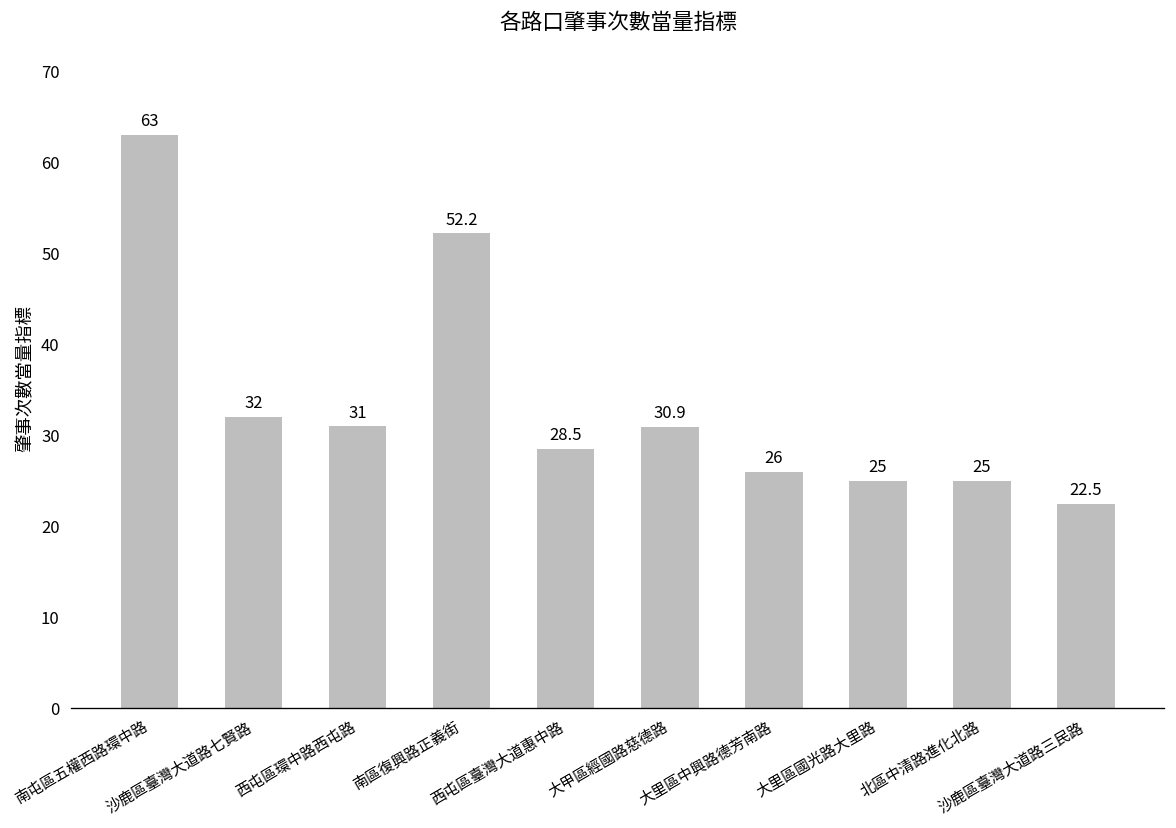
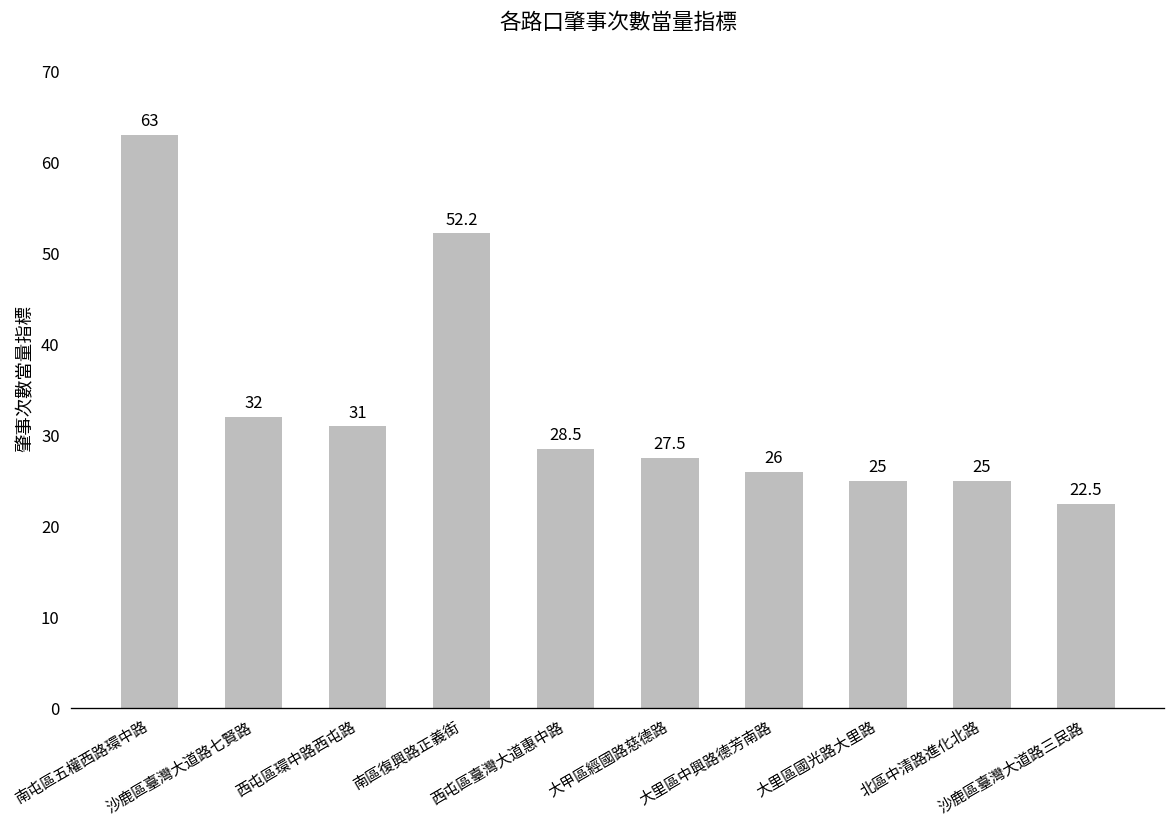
  {
    "南屯區五權西路環中路": 63,
    "沙鹿區臺灣大道路七賢路": 32,
    "西屯區環中路西屯路": 31,
    "南區復興路正義街": 52.2,
    "西屯區臺灣大道惠中路": 28.5,
-   "大甲區經國路慈德路": 30.9,
+   "大甲區經國路慈德路": 27.5,
    "大里區中興路德芳南路": 26,
    "大里區國光路大里路": 25,
    "北區中清路進化北路": 25,
    "沙鹿區臺灣大道路三民路": 22.5
  }
